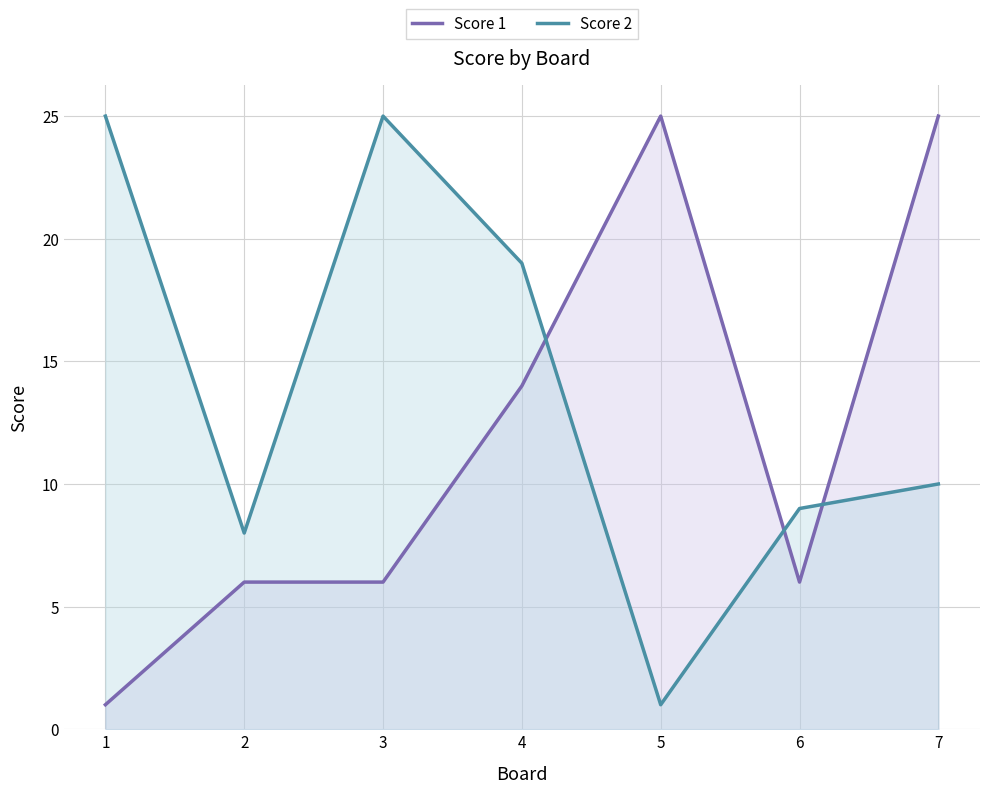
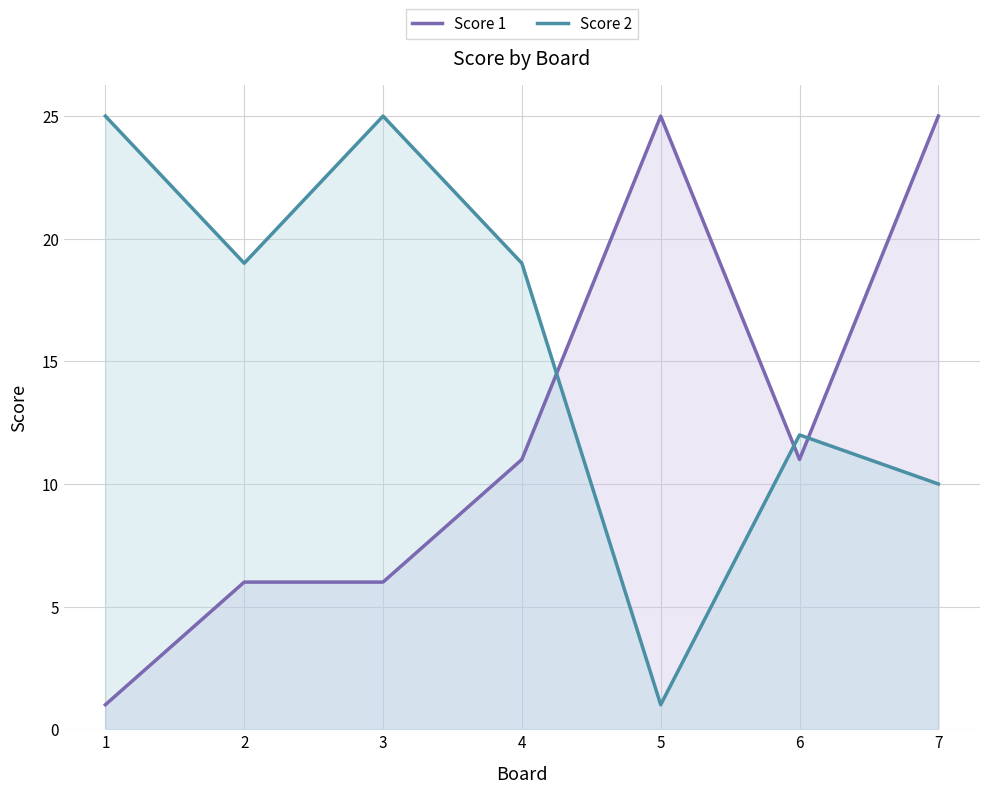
  {
    "Score 1": {
      "1": 1,
      "2": 6,
      "3": 6,
-     "4": 14,
+     "4": 11,
      "5": 25,
-     "6": 6,
+     "6": 11,
      "7": 25
    },
    "Score 2": {
      "1": 25,
-     "2": 8,
+     "2": 19,
      "3": 25,
      "4": 19,
      "5": 1,
-     "6": 9,
+     "6": 12,
      "7": 10
    }
  }
